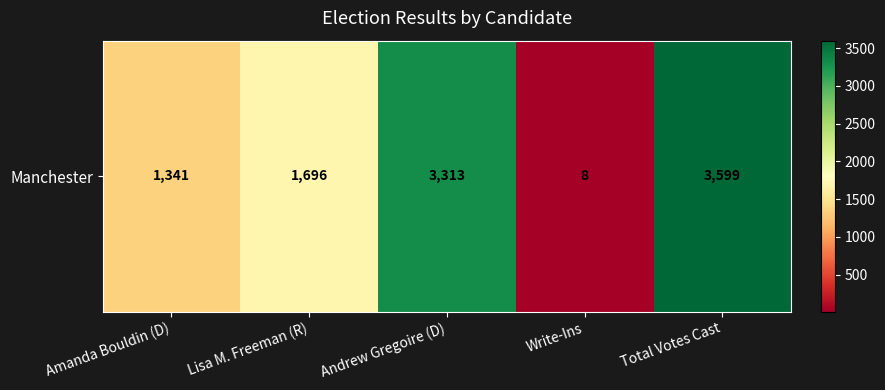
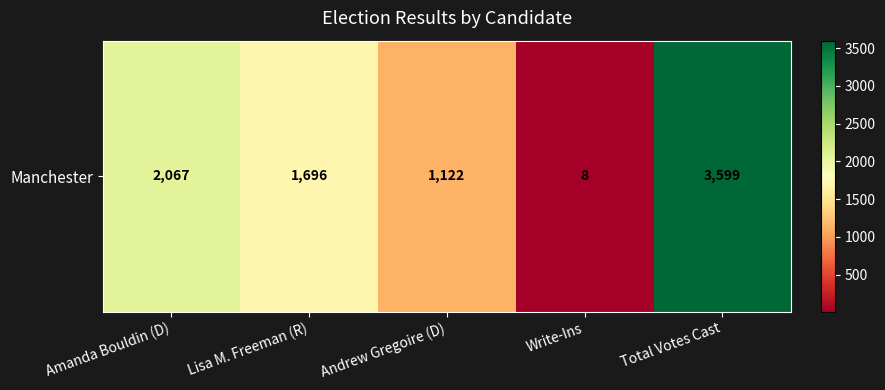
  {
    "Manchester": {
-     "Amanda Bouldin (D)": "1,341",
+     "Amanda Bouldin (D)": "2,067",
      "Lisa M. Freeman (R)": "1,696",
-     "Andrew Gregoire (D)": "3,313",
+     "Andrew Gregoire (D)": "1,122",
      "Write-Ins": "8",
      "Total Votes Cast": "3,599"
    }
  }
